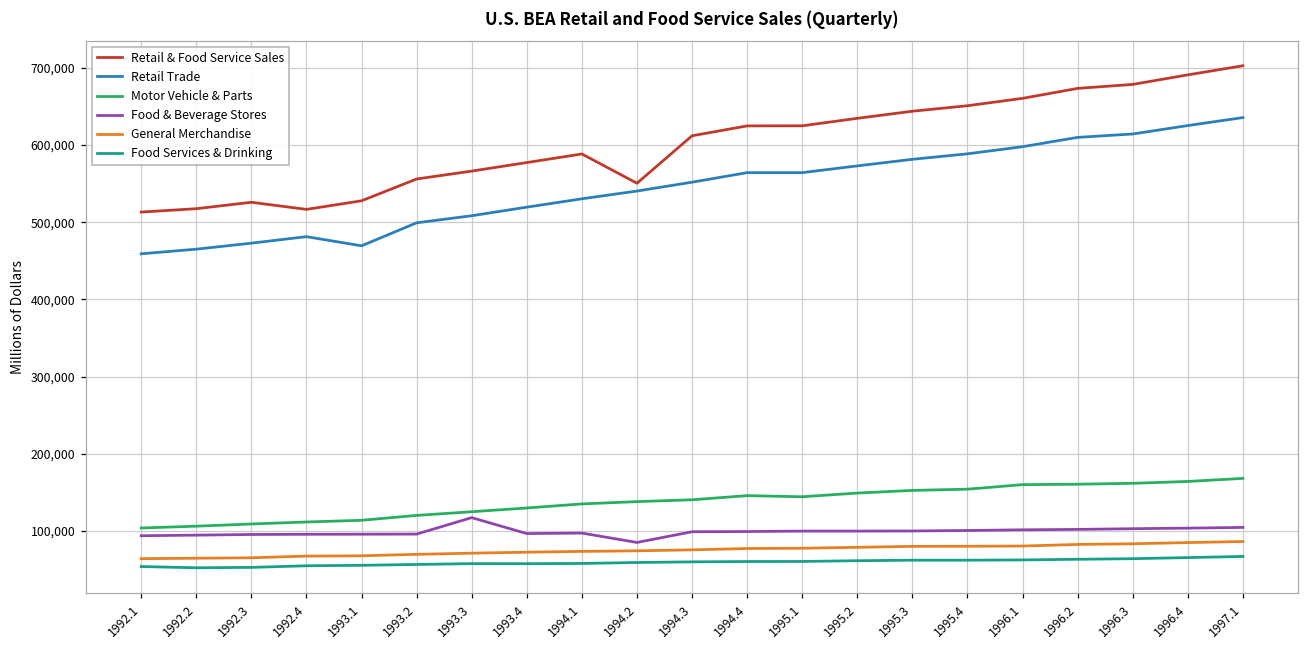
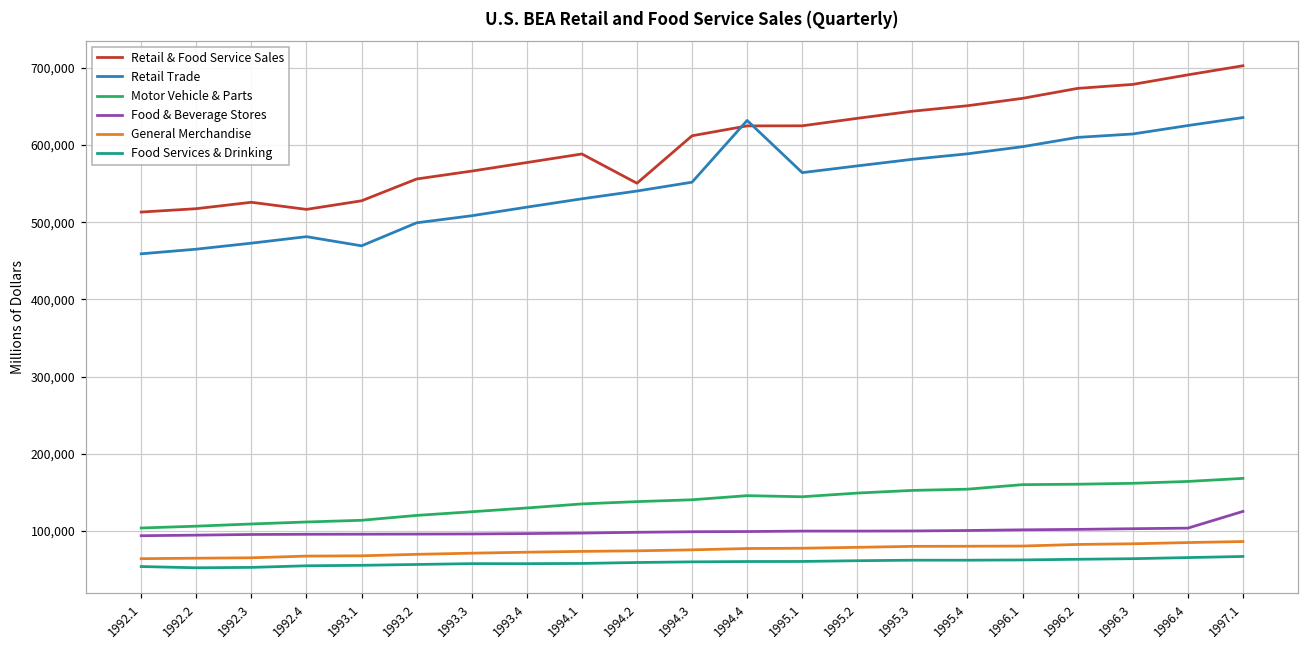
  {
    "Retail & Food Service Sales": {
      "1992.1": "510,000",
      "1992.2": "520,000",
      "1992.3": "530,000",
      "1992.4": "520,000",
      "1993.1": "530,000",
      "1993.2": "560,000",
      "1993.3": "570,000",
      "1993.4": "580,000",
      "1994.1": "590,000",
      "1994.2": "550,000",
      "1994.3": "610,000",
      "1994.4": "620,000",
      "1995.1": "620,000",
      "1995.2": "630,000",
      "1995.3": "640,000",
      "1995.4": "650,000",
      "1996.1": "660,000",
      "1996.2": "670,000",
      "1996.3": "680,000",
      "1996.4": "690,000",
      "1997.1": "700,000"
    },
    "Retail Trade": {
      "1992.1": "460,000",
      "1992.2": "470,000",
      "1992.3": "470,000",
      "1992.4": "480,000",
      "1993.1": "470,000",
      "1993.2": "500,000",
      "1993.3": "510,000",
      "1993.4": "520,000",
      "1994.1": "530,000",
      "1994.2": "540,000",
      "1994.3": "550,000",
-     "1994.4": "560,000",
+     "1994.4": "630,000",
      "1995.1": "560,000",
      "1995.2": "570,000",
      "1995.3": "580,000",
      "1995.4": "590,000",
      "1996.1": "600,000",
      "1996.2": "610,000",
      "1996.3": "610,000",
      "1996.4": "630,000",
      "1997.1": "640,000"
    },
    "Food & Beverage Stores": {
      "1992.1": "90,000",
      "1992.2": "90,000",
      "1992.3": "100,000",
      "1992.4": "100,000",
      "1993.1": "100,000",
      "1993.2": "100,000",
-     "1993.3": "120,000",
+     "1993.3": "100,000",
      "1993.4": "100,000",
      "1994.1": "100,000",
-     "1994.2": "90,000",
+     "1994.2": "100,000",
      "1994.3": "100,000",
      "1994.4": "100,000",
      "1995.1": "100,000",
      "1995.2": "100,000",
      "1995.3": "100,000",
      "1995.4": "100,000",
      "1996.1": "100,000",
      "1996.2": "100,000",
      "1996.3": "100,000",
      "1996.4": "100,000",
-     "1997.1": "100,000"
+     "1997.1": "130,000"
    },
    "General Merchandise": {
      "1992.1": "60,000",
      "1992.2": "60,000",
      "1992.3": "70,000",
      "1992.4": "70,000",
      "1993.1": "70,000",
      "1993.2": "70,000",
      "1993.3": "70,000",
      "1993.4": "70,000",
      "1994.1": "70,000",
      "1994.2": "70,000",
      "1994.3": "80,000",
      "1994.4": "80,000",
      "1995.1": "80,000",
      "1995.2": "80,000",
      "1995.3": "80,000",
      "1995.4": "80,000",
      "1996.1": "80,000",
      "1996.2": "80,000",
      "1996.3": "80,000",
      "1996.4": "90,000",
      "1997.1": "90,000"
    }
  }
